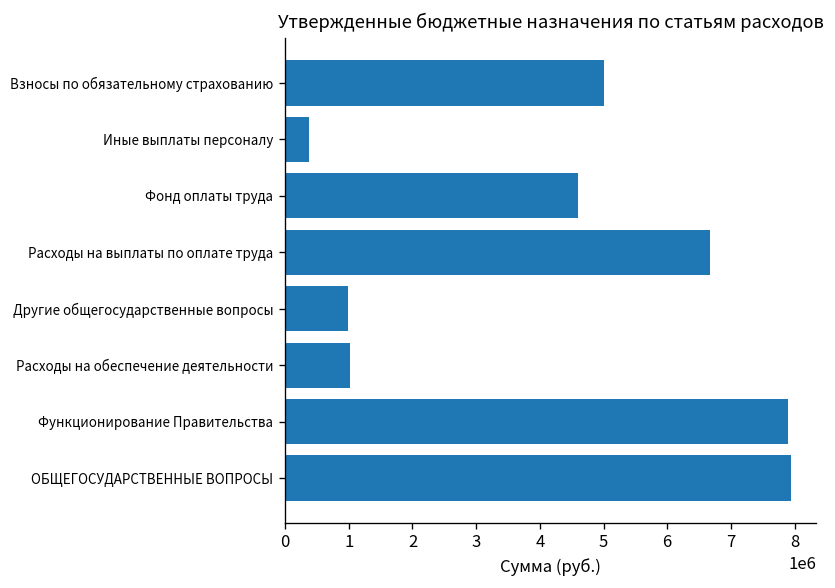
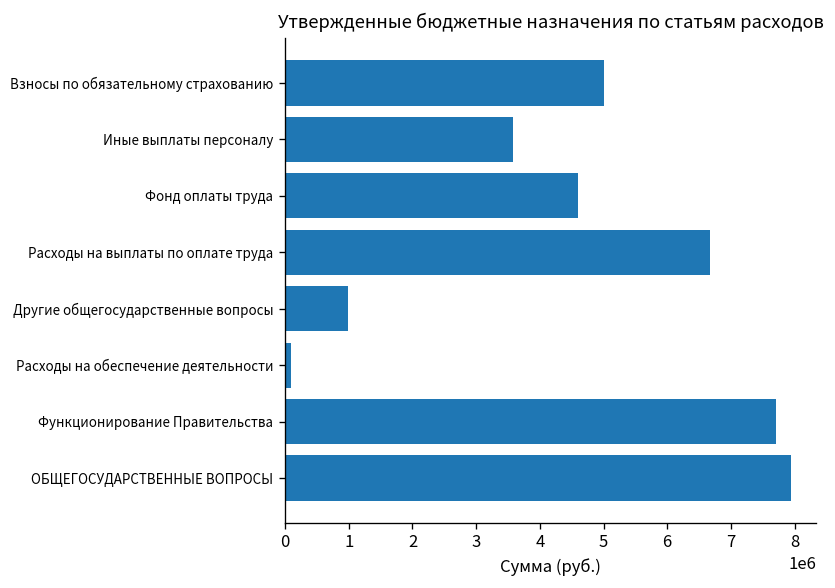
  {
    "Взносы по обязательному страхованию": 5000000,
-   "Иные выплаты персоналу": 400000,
+   "Иные выплаты персоналу": 3600000,
    "Фонд оплаты труда": 4600000,
    "Расходы на выплаты по оплате труда": 6700000,
    "Другие общегосударственные вопросы": 1000000,
-   "Расходы на обеспечение деятельности": 1000000,
-   "Функционирование Правительства": 7900000,
+   "Расходы на обеспечение деятельности": 100000,
+   "Функционирование Правительства": 7700000,
    "ОБЩЕГОСУДАРСТВЕННЫЕ ВОПРОСЫ": 7900000
  }
